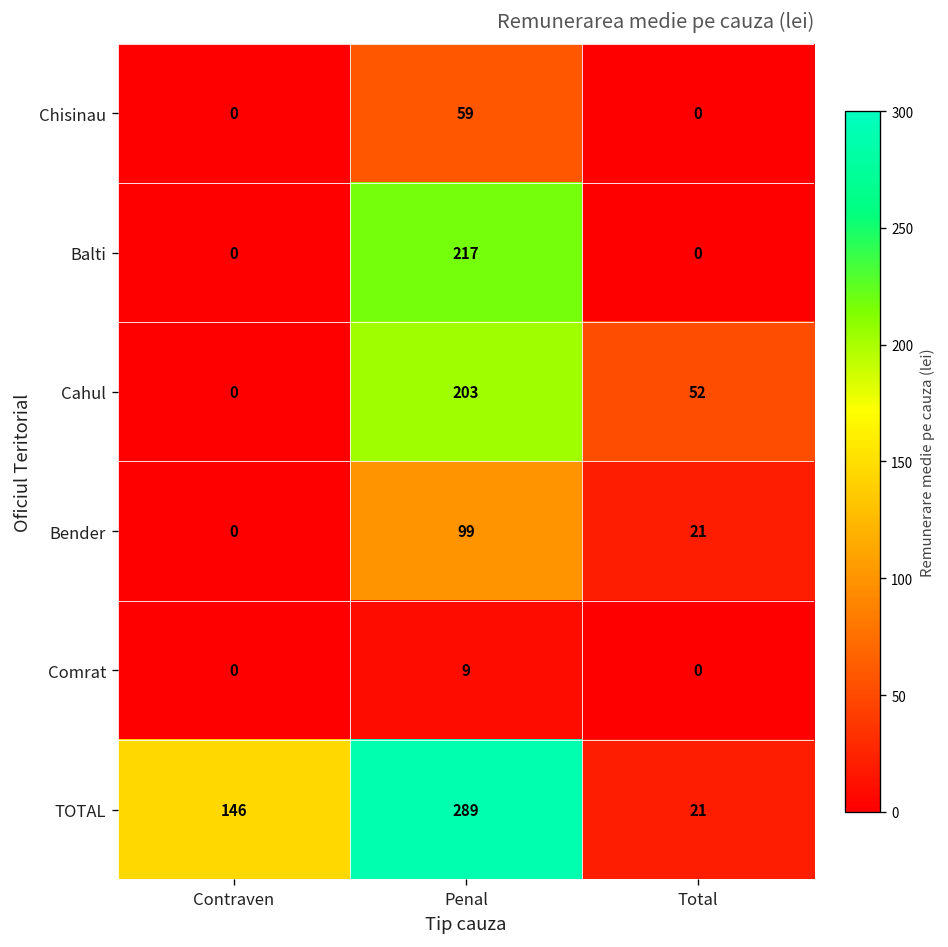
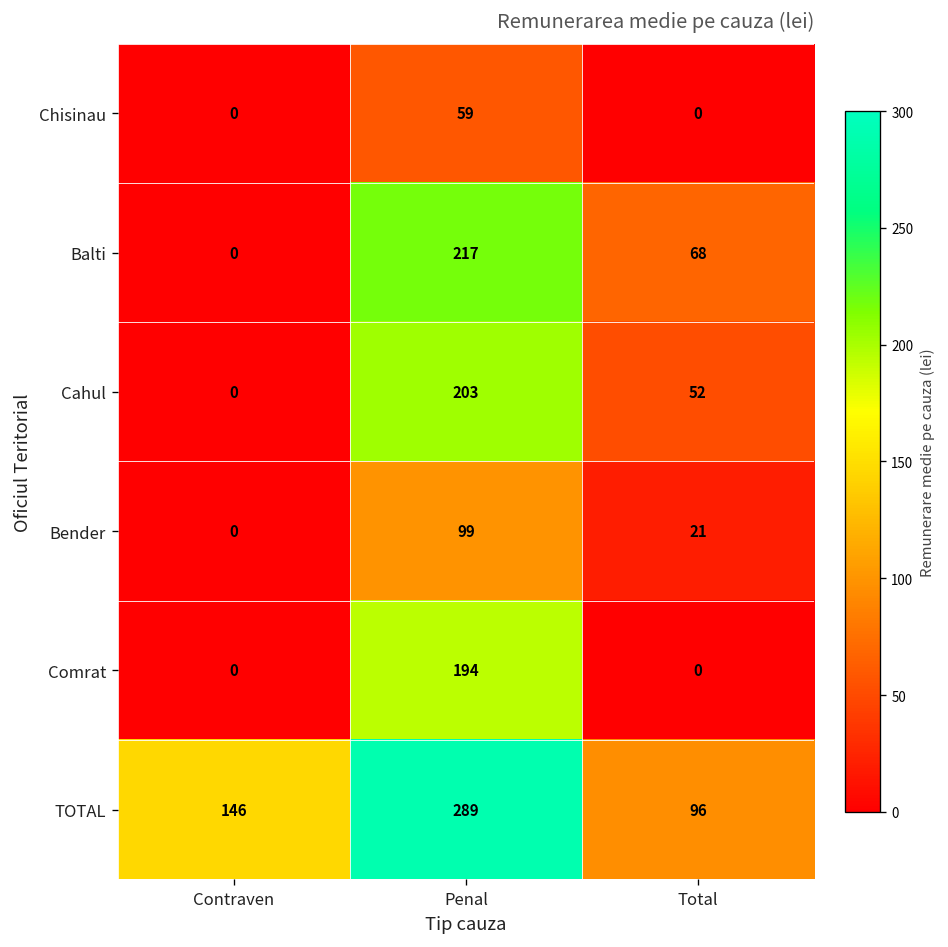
  {
    "Chisinau": {
      "Contraven": 0,
      "Penal": 59,
      "Total": 0
    },
    "Balti": {
      "Contraven": 0,
      "Penal": 217,
-     "Total": 0
+     "Total": 68
    },
    "Cahul": {
      "Contraven": 0,
      "Penal": 203,
      "Total": 52
    },
    "Bender": {
      "Contraven": 0,
      "Penal": 99,
      "Total": 21
    },
    "Comrat": {
      "Contraven": 0,
-     "Penal": 9,
+     "Penal": 194,
      "Total": 0
    },
    "TOTAL": {
      "Contraven": 146,
      "Penal": 289,
-     "Total": 21
+     "Total": 96
    }
  }
